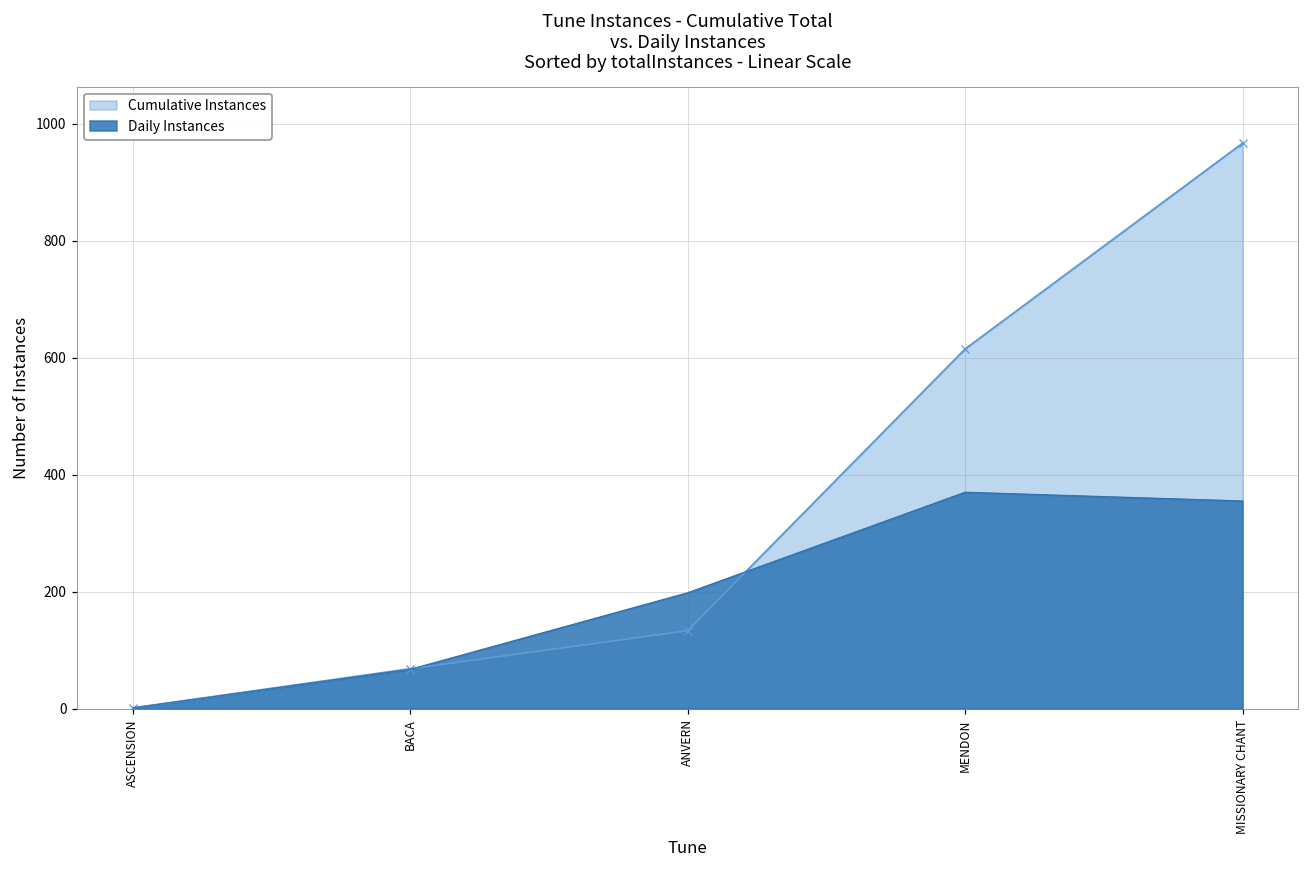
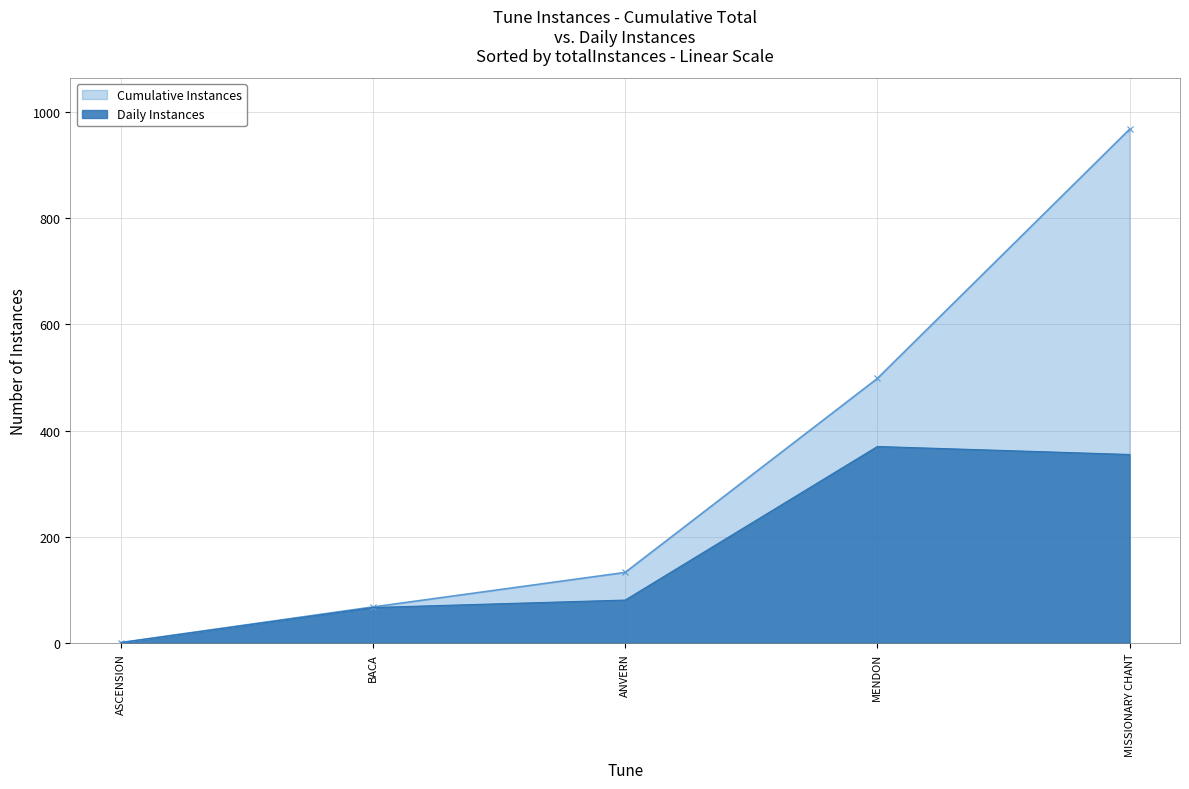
  {
    "Cumulative Instances": {
      "ANVERN": 130,
-     "MENDON": 620,
+     "MENDON": 500,
      "MISSIONARY CHANT": 970
    },
    "Daily Instances": {
-     "ANVERN": 200,
+     "ANVERN": 80,
      "MENDON": 370,
      "MISSIONARY CHANT": 360
    }
  }
